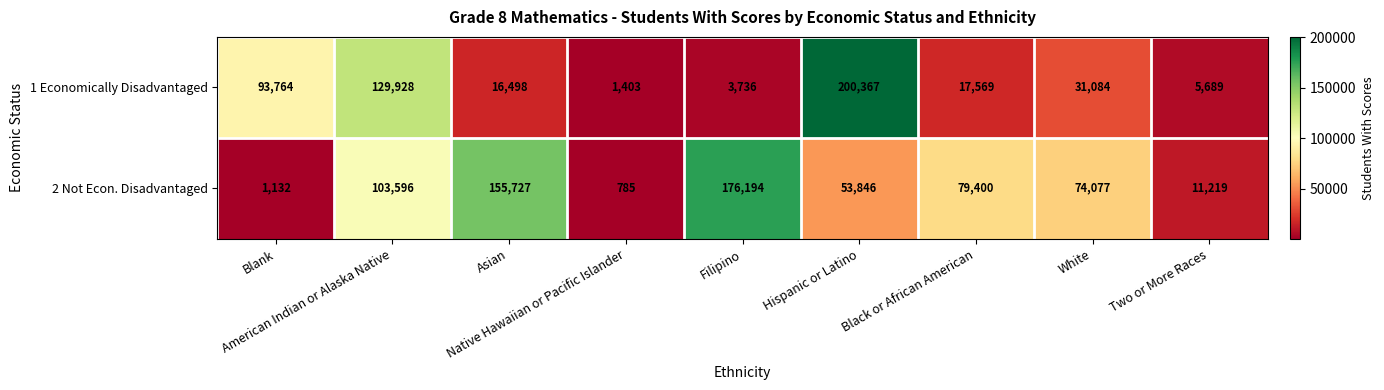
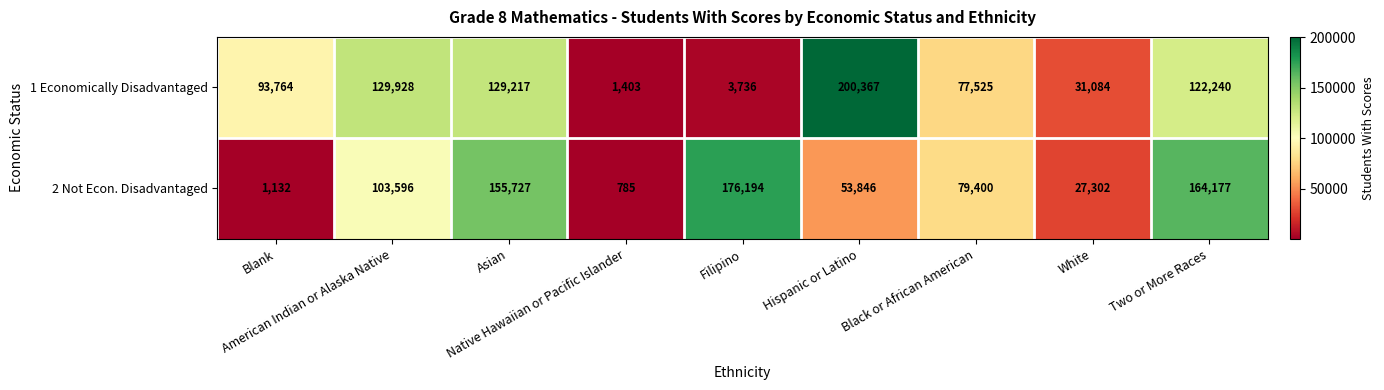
  {
    "1 Economically Disadvantaged": {
      "Blank": "93,764",
      "American Indian or Alaska Native": "129,928",
-     "Asian": "16,498",
+     "Asian": "129,217",
      "Native Hawaiian or Pacific Islander": "1,403",
      "Filipino": "3,736",
      "Hispanic or Latino": "200,367",
-     "Black or African American": "17,569",
+     "Black or African American": "77,525",
      "White": "31,084",
-     "Two or More Races": "5,689"
+     "Two or More Races": "122,240"
    },
    "2 Not Econ. Disadvantaged": {
      "Blank": "1,132",
      "American Indian or Alaska Native": "103,596",
      "Asian": "155,727",
      "Native Hawaiian or Pacific Islander": "785",
      "Filipino": "176,194",
      "Hispanic or Latino": "53,846",
      "Black or African American": "79,400",
-     "White": "74,077",
-     "Two or More Races": "11,219"
+     "White": "27,302",
+     "Two or More Races": "164,177"
    }
  }
